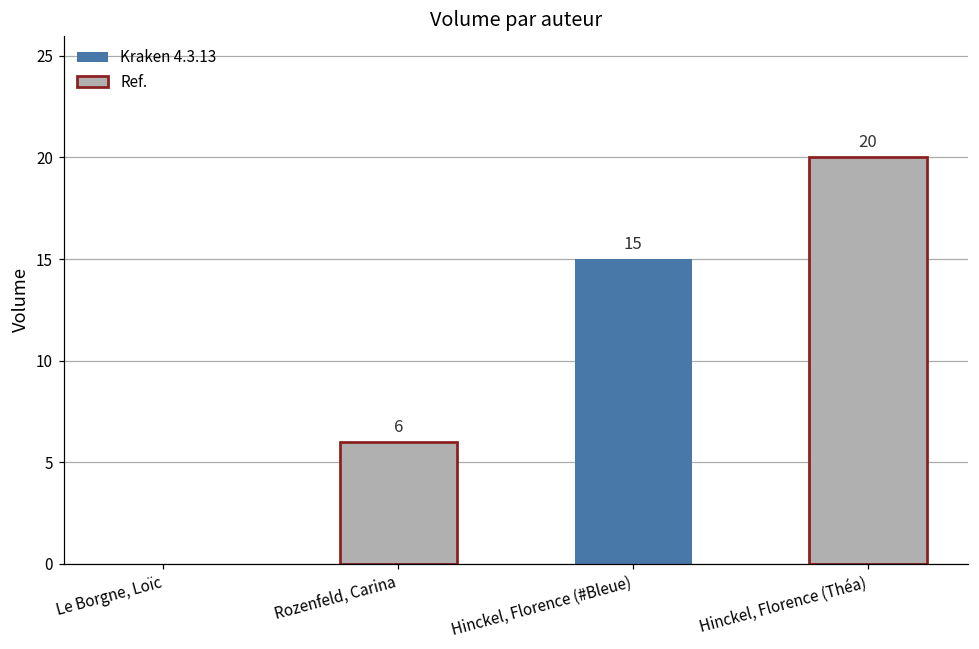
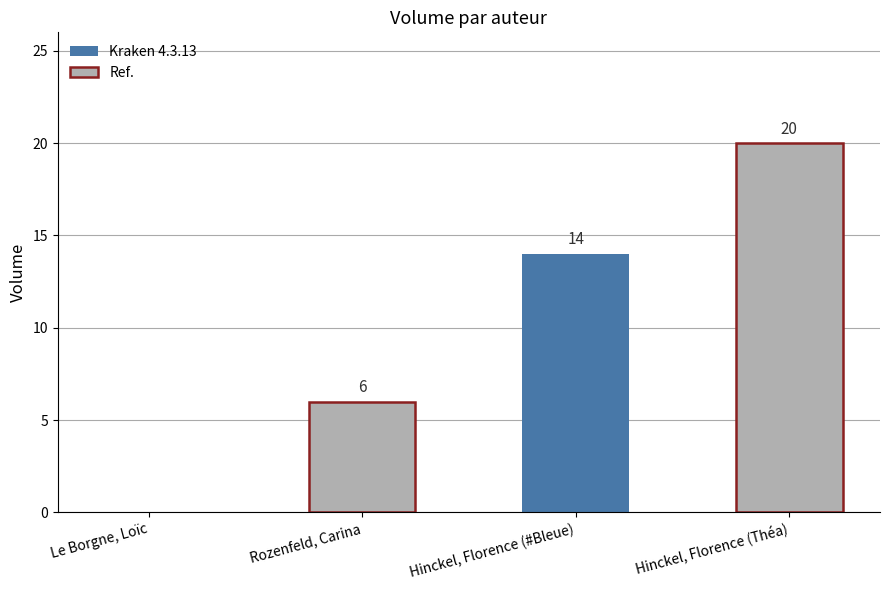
  {
    "Rozenfeld, Carina": 6,
-   "Hinckel, Florence (#Bleue)": 15,
+   "Hinckel, Florence (#Bleue)": 14,
    "Hinckel, Florence (Théa)": 20
  }
